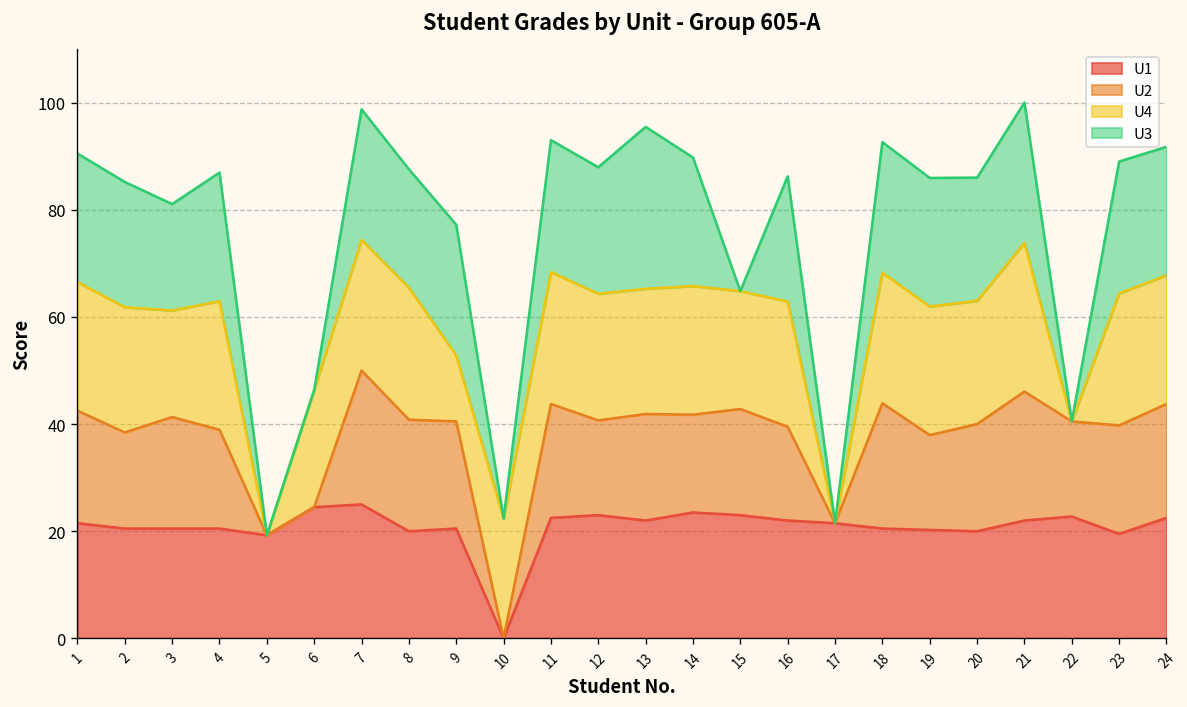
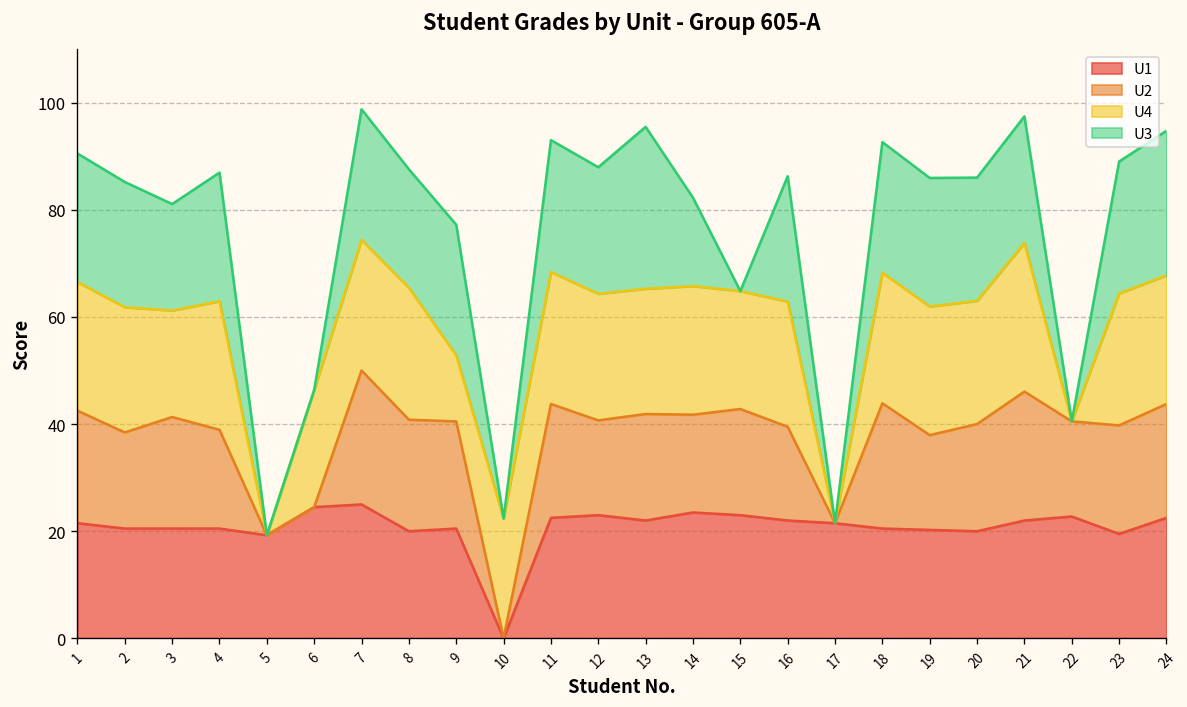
  {
    "U4": {
      "1": 24,
      "2": 23,
      "3": 20,
      "4": 24,
      "7": 24,
      "8": 25,
      "9": 12,
      "11": 25,
      "12": 24,
      "13": 23,
      "14": 24,
      "16": 23,
      "18": 24,
      "19": 24,
      "20": 23,
      "21": 28,
      "23": 25,
      "24": 24
    },
    "U3": {
      "1": 24,
      "2": 23,
      "3": 20,
      "4": 24,
      "7": 24,
      "8": 22,
      "9": 24,
      "11": 25,
      "12": 24,
      "13": 30,
-     "14": 24,
+     "14": 17,
      "16": 23,
      "18": 24,
      "19": 24,
      "20": 23,
-     "21": 26,
+     "21": 24,
      "23": 25,
-     "24": 24
+     "24": 27
    }
  }
